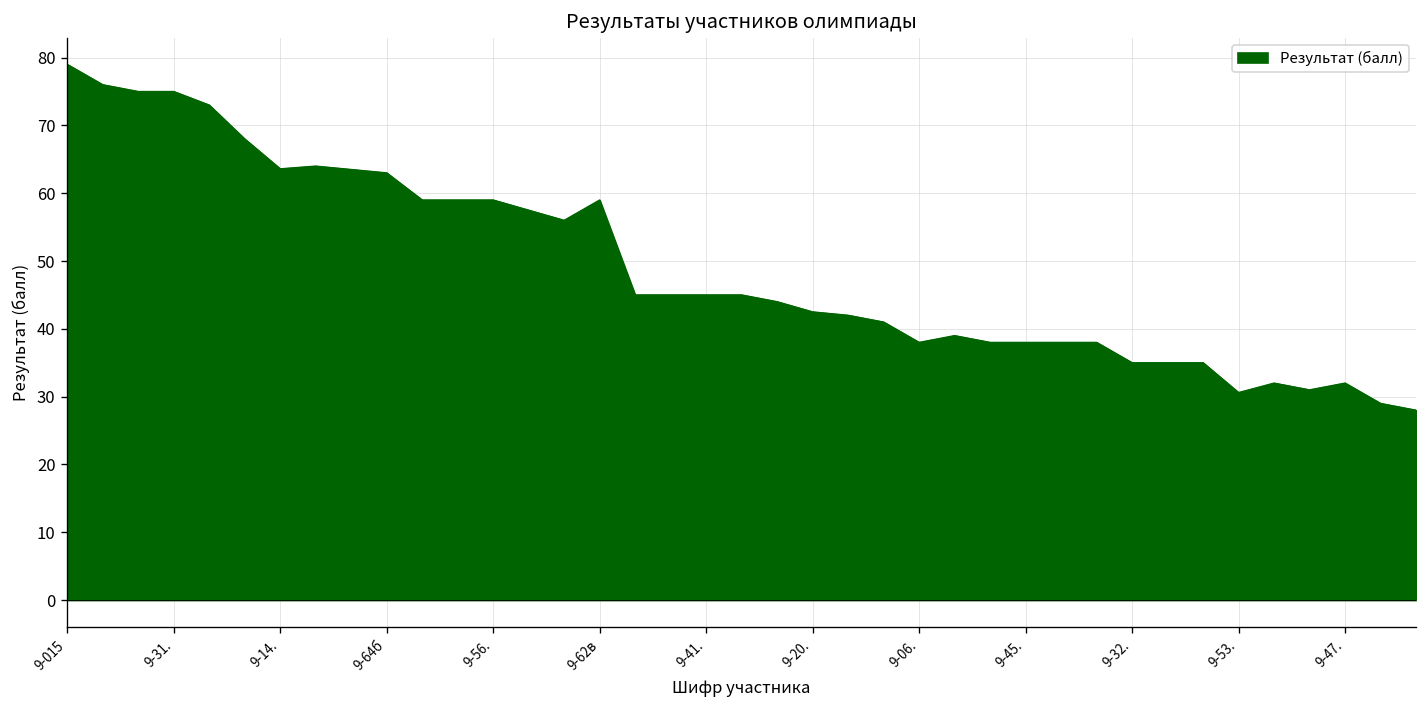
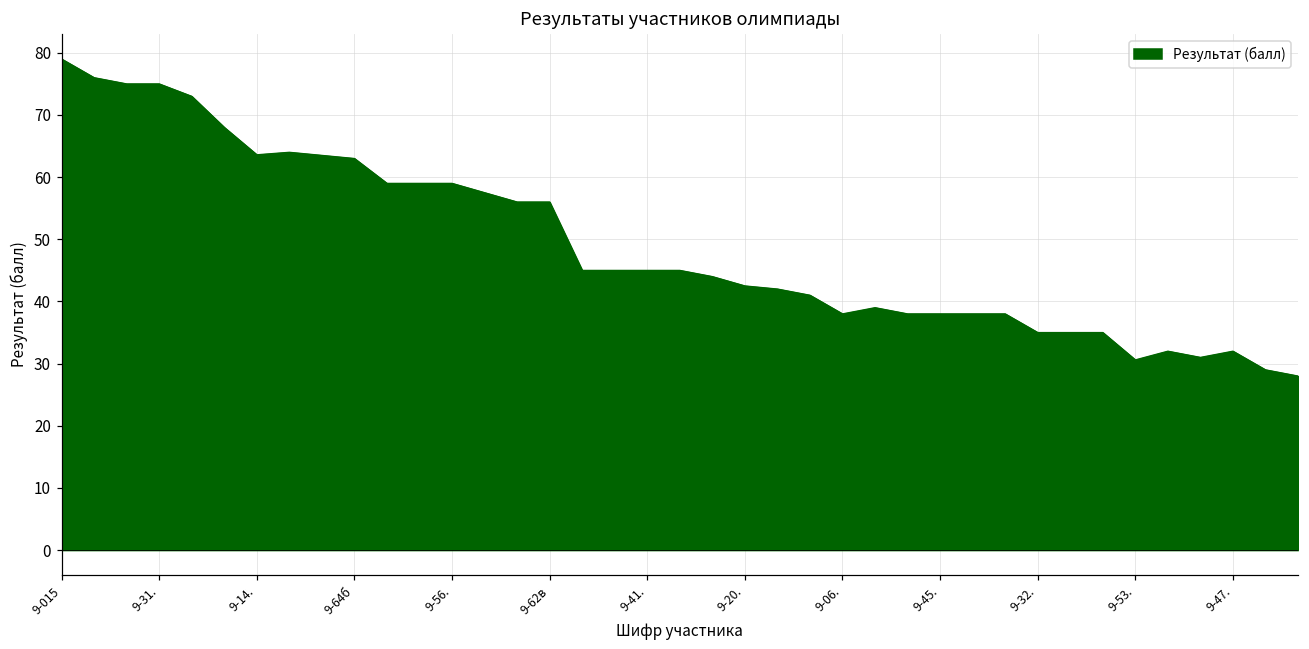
  {
    "9-015": 79,
    "9-31.": 75,
    "9-14.": 64,
    "9-64б": 63,
    "9-56.": 59,
-   "9-62в": 59,
+   "9-62в": 56,
    "9-41.": 45,
    "9-20.": 43,
    "9-06.": 38,
    "9-45.": 38,
    "9-32.": 35,
    "9-53.": 31,
    "9-47.": 32
  }
